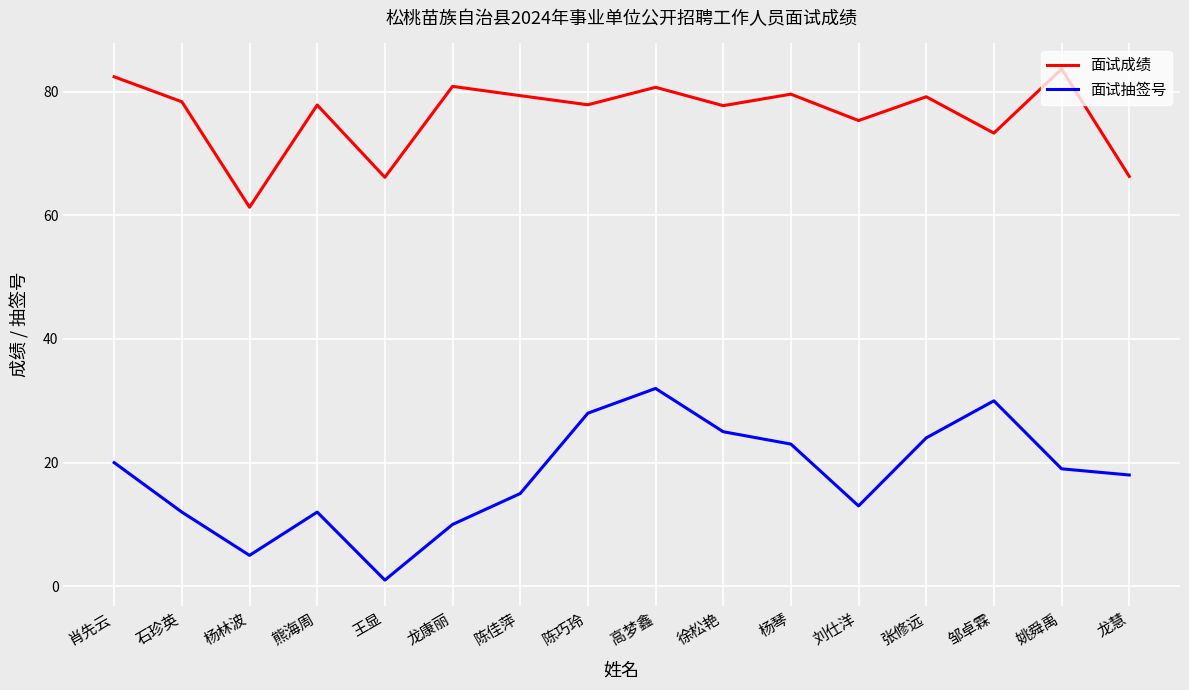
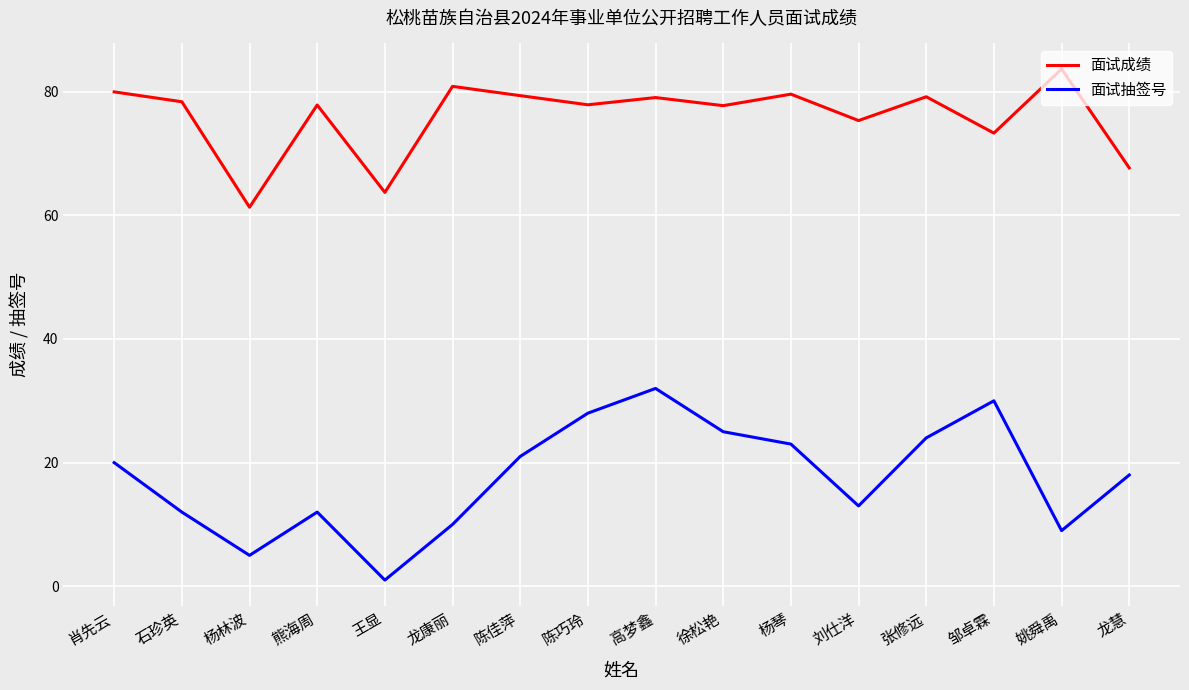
  {
    "面试成绩": {
-     "肖先云": 82,
+     "肖先云": 80,
      "石珍英": 78,
      "杨林波": 61,
      "熊海周": 78,
-     "王显": 66,
+     "王显": 64,
      "龙康丽": 81,
      "陈佳萍": 79,
      "陈巧玲": 78,
-     "高梦鑫": 81,
+     "高梦鑫": 79,
      "徐松艳": 78,
      "杨琴": 80,
      "刘仕洋": 75,
      "张修远": 79,
      "邹卓霖": 73,
-     "龙慧": 66
+     "龙慧": 68
    },
    "面试抽签号": {
      "肖先云": 20,
      "石珍英": 12,
      "杨林波": 5,
      "熊海周": 12,
      "王显": 1,
      "龙康丽": 10,
-     "陈佳萍": 15,
+     "陈佳萍": 21,
      "陈巧玲": 28,
      "高梦鑫": 32,
      "徐松艳": 25,
      "杨琴": 23,
      "刘仕洋": 13,
      "张修远": 24,
      "邹卓霖": 30,
-     "姚舜禹": 19,
+     "姚舜禹": 9,
      "龙慧": 18
    }
  }
